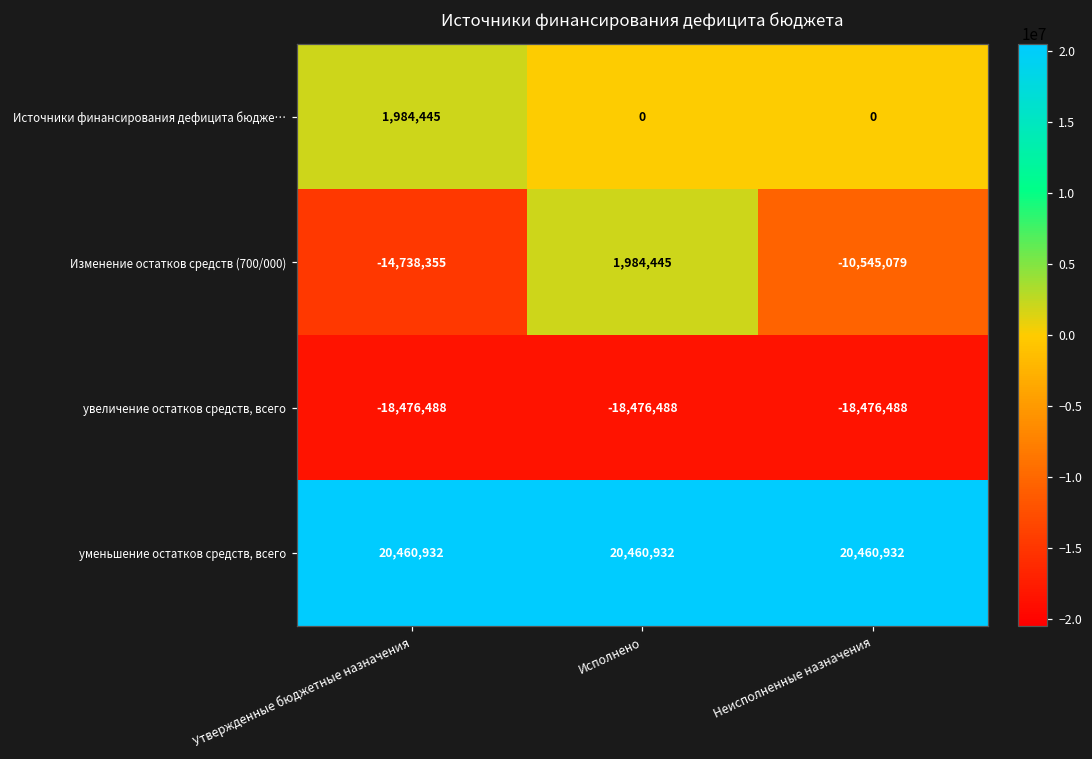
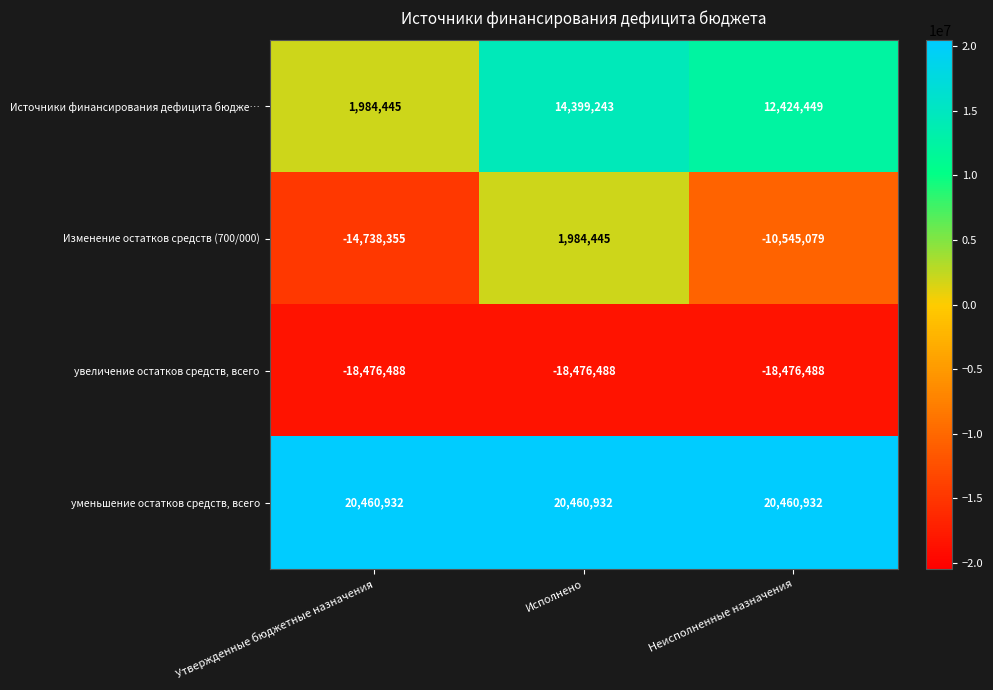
  {
    "Источники финансирования дефицита бюдже…": {
      "Утвержденные бюджетные назначения": "1,984,445",
-     "Исполнено": "0",
-     "Неисполненные назначения": "0"
+     "Исполнено": "14,399,243",
+     "Неисполненные назначения": "12,424,449"
    },
    "Изменение остатков средств (700/000)": {
      "Утвержденные бюджетные назначения": "-14,738,355",
      "Исполнено": "1,984,445",
      "Неисполненные назначения": "-10,545,079"
    },
    "увеличение остатков средств, всего": {
      "Утвержденные бюджетные назначения": "-18,476,488",
      "Исполнено": "-18,476,488",
      "Неисполненные назначения": "-18,476,488"
    },
    "уменьшение остатков средств, всего": {
      "Утвержденные бюджетные назначения": "20,460,932",
      "Исполнено": "20,460,932",
      "Неисполненные назначения": "20,460,932"
    }
  }
